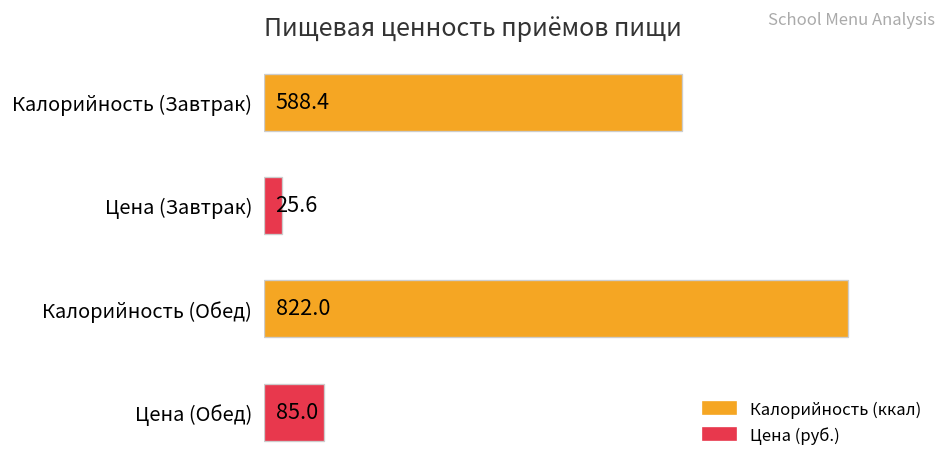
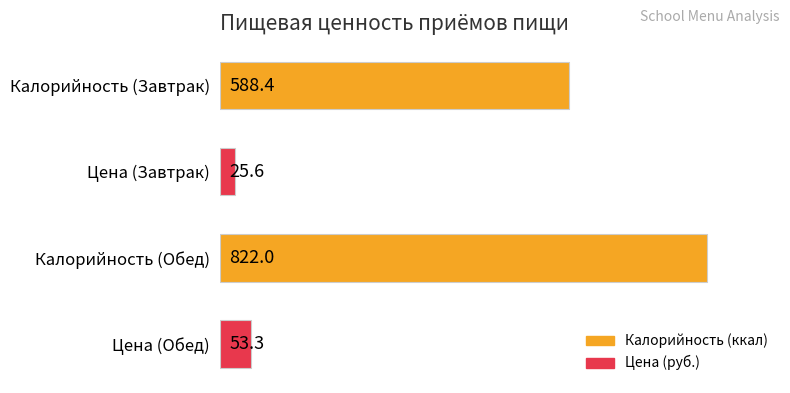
  {
    "Калорийность (Завтрак)": 588.4,
    "Цена (Завтрак)": 25.6,
    "Калорийность (Обед)": 822.0,
-   "Цена (Обед)": 85.0
+   "Цена (Обед)": 53.3
  }
